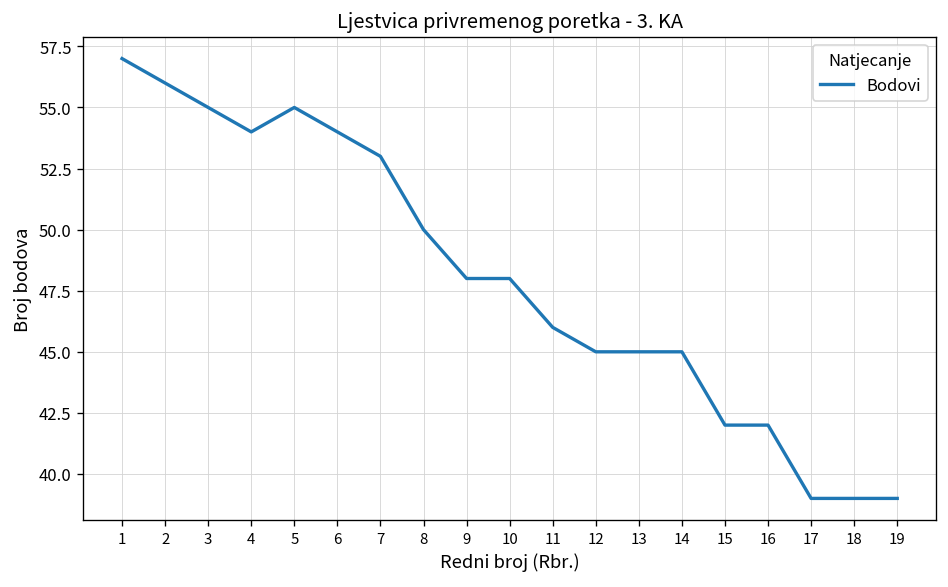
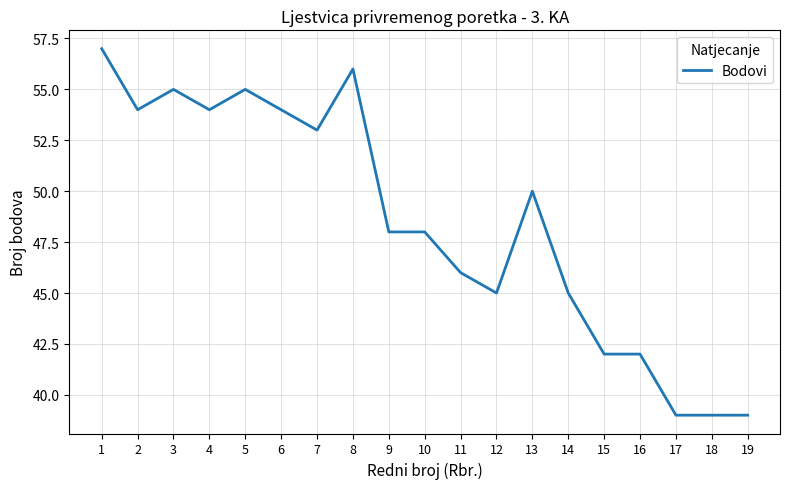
  {
    "1": 57,
-   "2": 56,
+   "2": 54,
    "3": 55,
    "4": 54,
    "5": 55,
    "6": 54,
    "7": 53,
-   "8": 50,
+   "8": 56,
    "9": 48,
    "10": 48,
    "11": 46,
    "12": 45,
-   "13": 45,
+   "13": 50,
    "14": 45,
    "15": 42,
    "16": 42,
    "17": 39,
    "18": 39,
    "19": 39
  }
